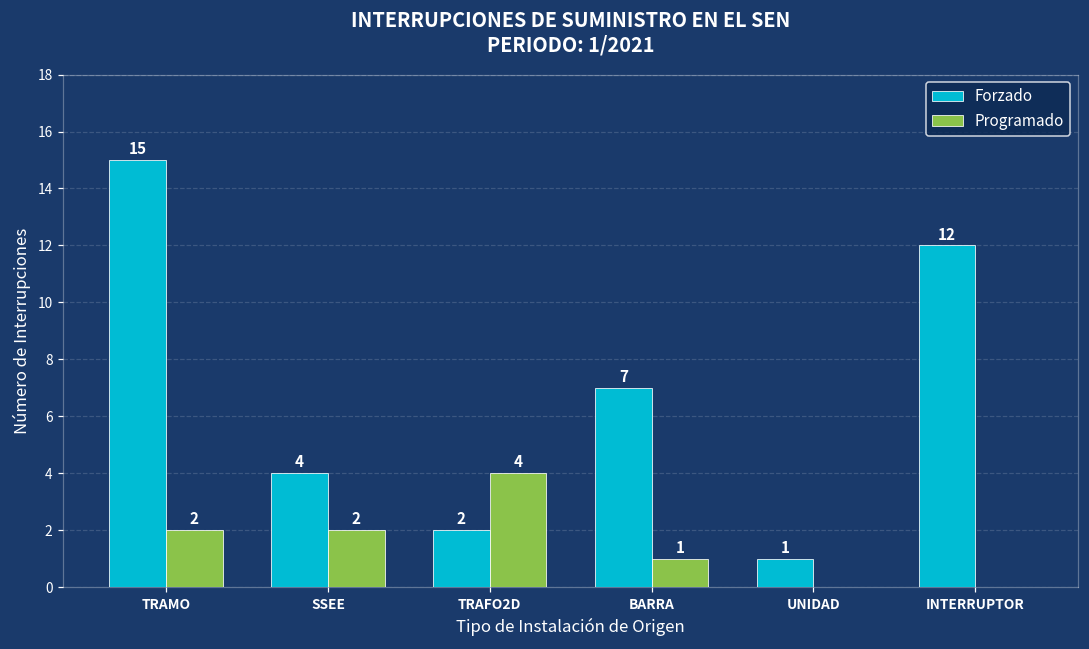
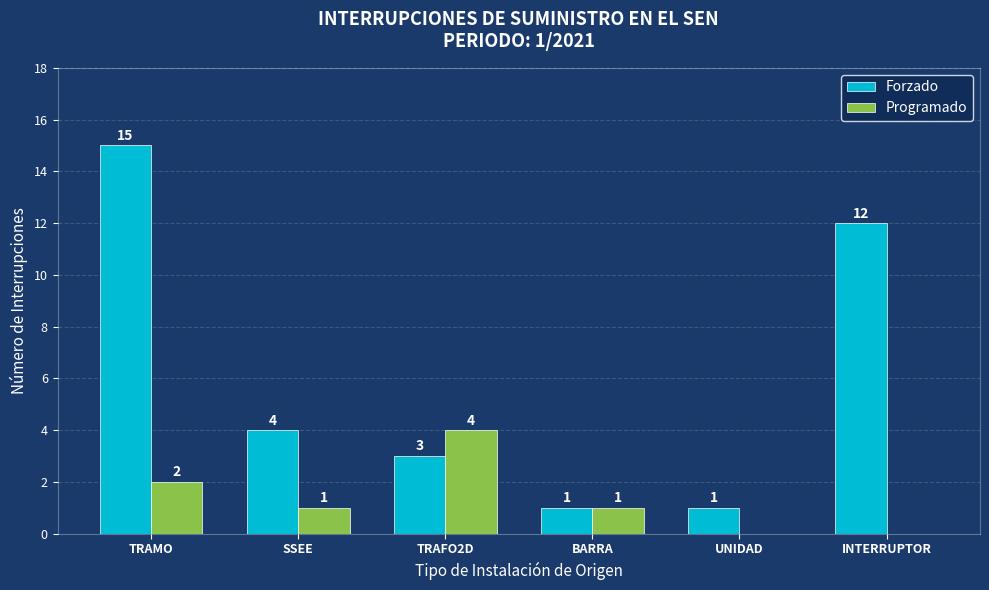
  {
    "Forzado": {
      "TRAMO": 15,
      "SSEE": 4,
-     "TRAFO2D": 2,
-     "BARRA": 7,
+     "TRAFO2D": 3,
+     "BARRA": 1,
      "UNIDAD": 1,
      "INTERRUPTOR": 12
    },
    "Programado": {
      "TRAMO": 2,
-     "SSEE": 2,
+     "SSEE": 1,
      "TRAFO2D": 4,
      "BARRA": 1
    }
  }
